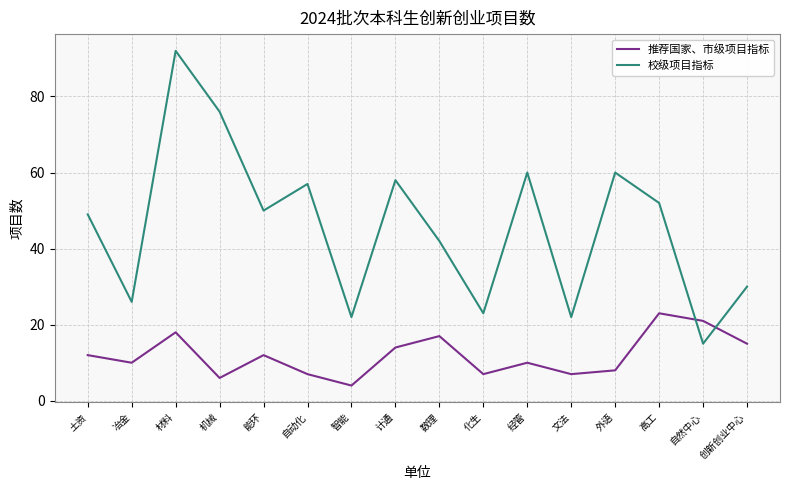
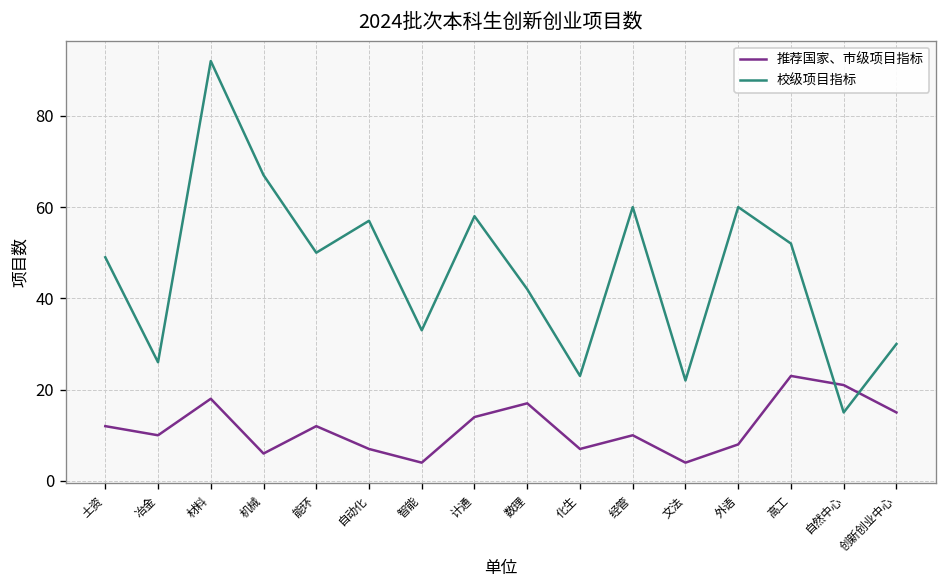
  {
    "推荐国家、市级项目指标": {
      "土资": 12,
      "冶金": 10,
      "材料": 18,
      "机械": 6,
      "能环": 12,
      "自动化": 7,
      "智能": 4,
      "计通": 14,
      "数理": 17,
      "化生": 7,
      "经管": 10,
-     "文法": 7,
+     "文法": 4,
      "外语": 8,
      "高工": 23,
      "自然中心": 21,
      "创新创业中心": 15
    },
    "校级项目指标": {
      "土资": 49,
      "冶金": 26,
      "材料": 92,
-     "机械": 76,
+     "机械": 67,
      "能环": 50,
      "自动化": 57,
-     "智能": 22,
+     "智能": 33,
      "计通": 58,
      "数理": 42,
      "化生": 23,
      "经管": 60,
      "文法": 22,
      "外语": 60,
      "高工": 52,
      "自然中心": 15,
      "创新创业中心": 30
    }
  }
